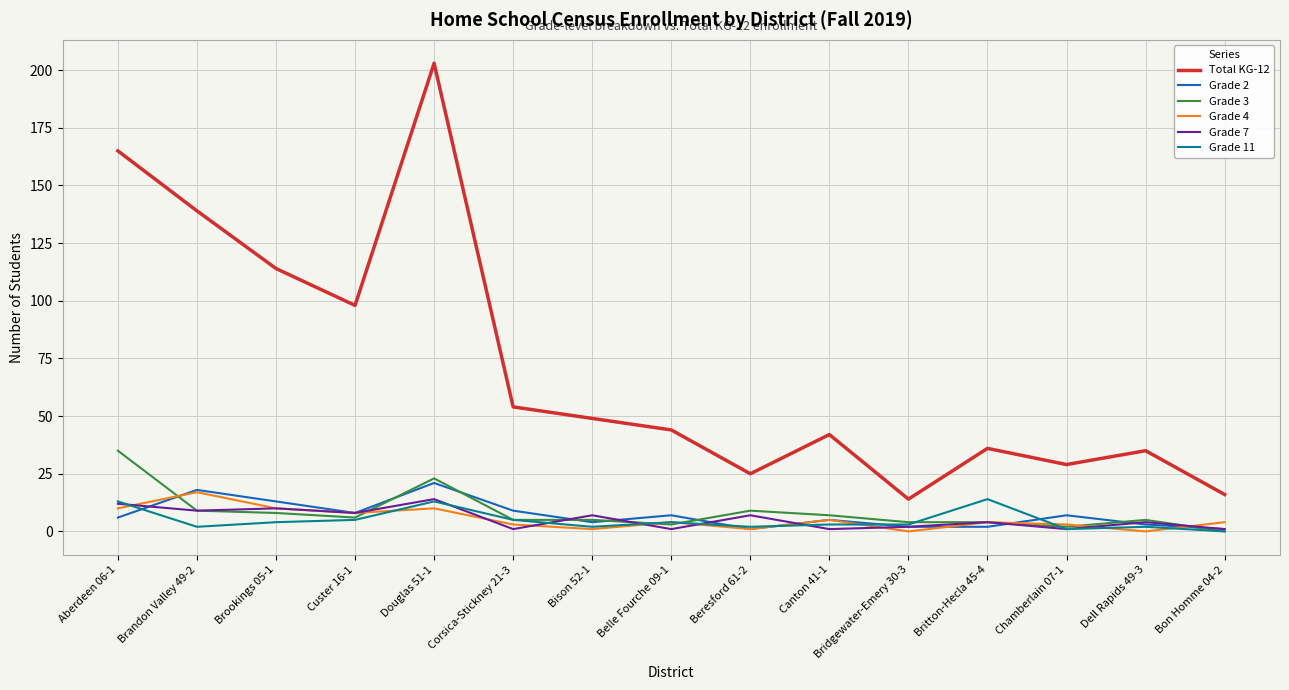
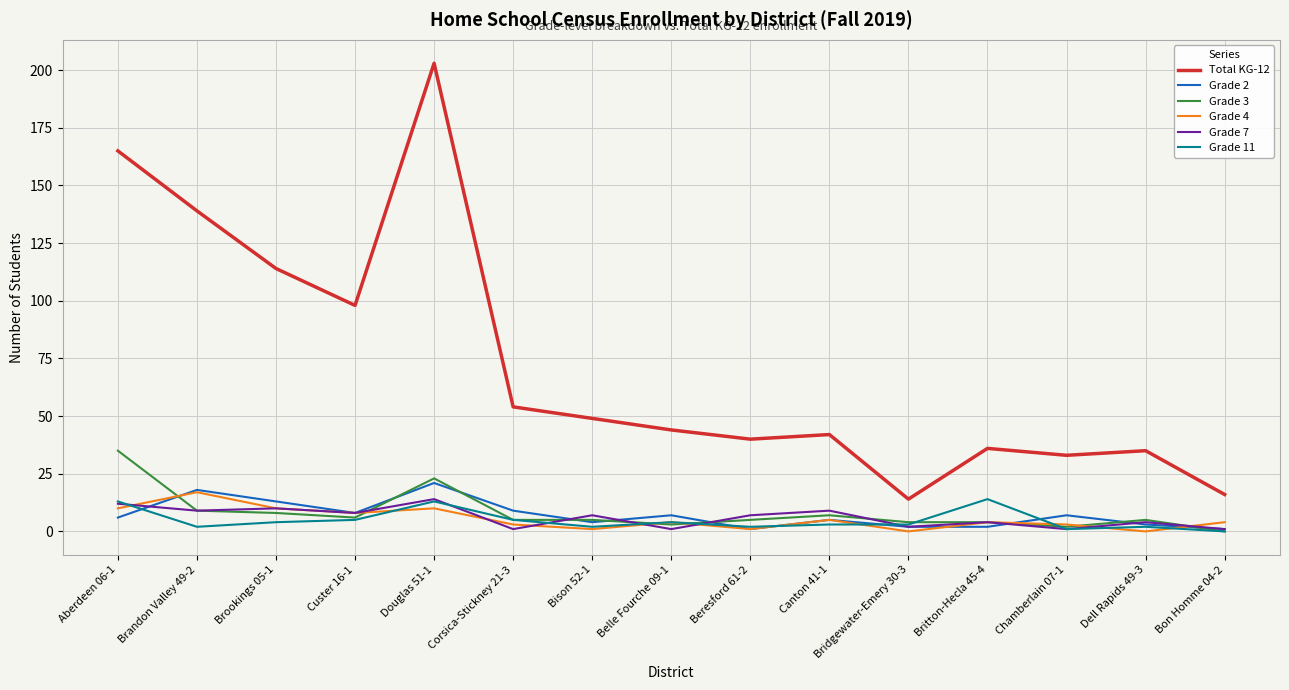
  {
    "Total KG-12": {
      "Aberdeen 06-1": 165,
      "Brandon Valley 49-2": 139,
      "Brookings 05-1": 114,
      "Custer 16-1": 98,
      "Douglas 51-1": 203,
      "Corsica-Stickney 21-3": 54,
      "Bison 52-1": 49,
      "Belle Fourche 09-1": 44,
-     "Beresford 61-2": 25,
+     "Beresford 61-2": 40,
      "Canton 41-1": 42,
      "Bridgewater-Emery 30-3": 14,
      "Britton-Hecla 45-4": 36,
-     "Chamberlain 07-1": 29,
+     "Chamberlain 07-1": 33,
      "Dell Rapids 49-3": 35,
      "Bon Homme 04-2": 16
    },
    "Grade 2": {
      "Aberdeen 06-1": 6,
      "Brookings 05-1": 13,
      "Douglas 51-1": 21,
      "Corsica-Stickney 21-3": 9,
      "Belle Fourche 09-1": 7,
      "Britton-Hecla 45-4": 2,
      "Chamberlain 07-1": 7
    },
    "Grade 3": {
      "Aberdeen 06-1": 35,
      "Brookings 05-1": 8,
      "Douglas 51-1": 23,
-     "Beresford 61-2": 9,
+     "Beresford 61-2": 5,
      "Canton 41-1": 7
    },
    "Grade 4": {
      "Aberdeen 06-1": 10,
      "Douglas 51-1": 10,
      "Corsica-Stickney 21-3": 3,
      "Bridgewater-Emery 30-3": 0,
      "Dell Rapids 49-3": 0,
      "Bon Homme 04-2": 4
    },
    "Grade 7": {
      "Corsica-Stickney 21-3": 1,
      "Bison 52-1": 7,
      "Belle Fourche 09-1": 1,
      "Beresford 61-2": 7,
-     "Canton 41-1": 1
+     "Canton 41-1": 9
    },
    "Grade 11": {
      "Brandon Valley 49-2": 2,
      "Brookings 05-1": 4,
      "Canton 41-1": 3,
      "Britton-Hecla 45-4": 14
    }
  }
